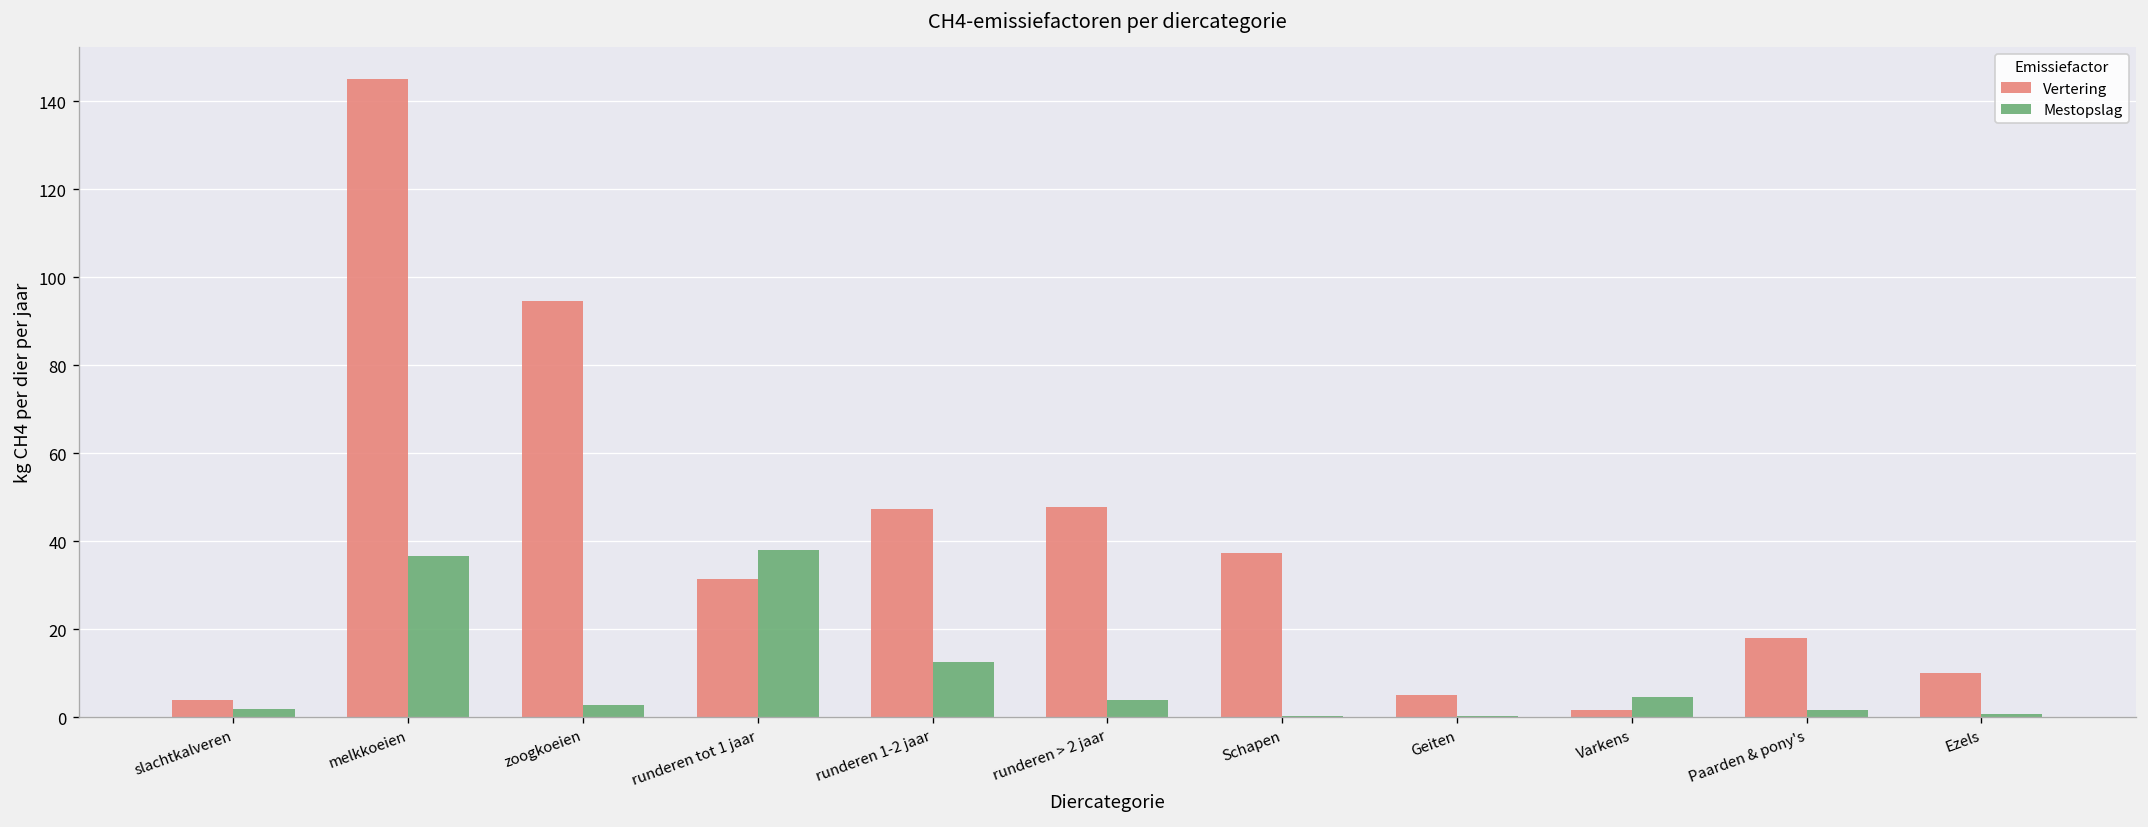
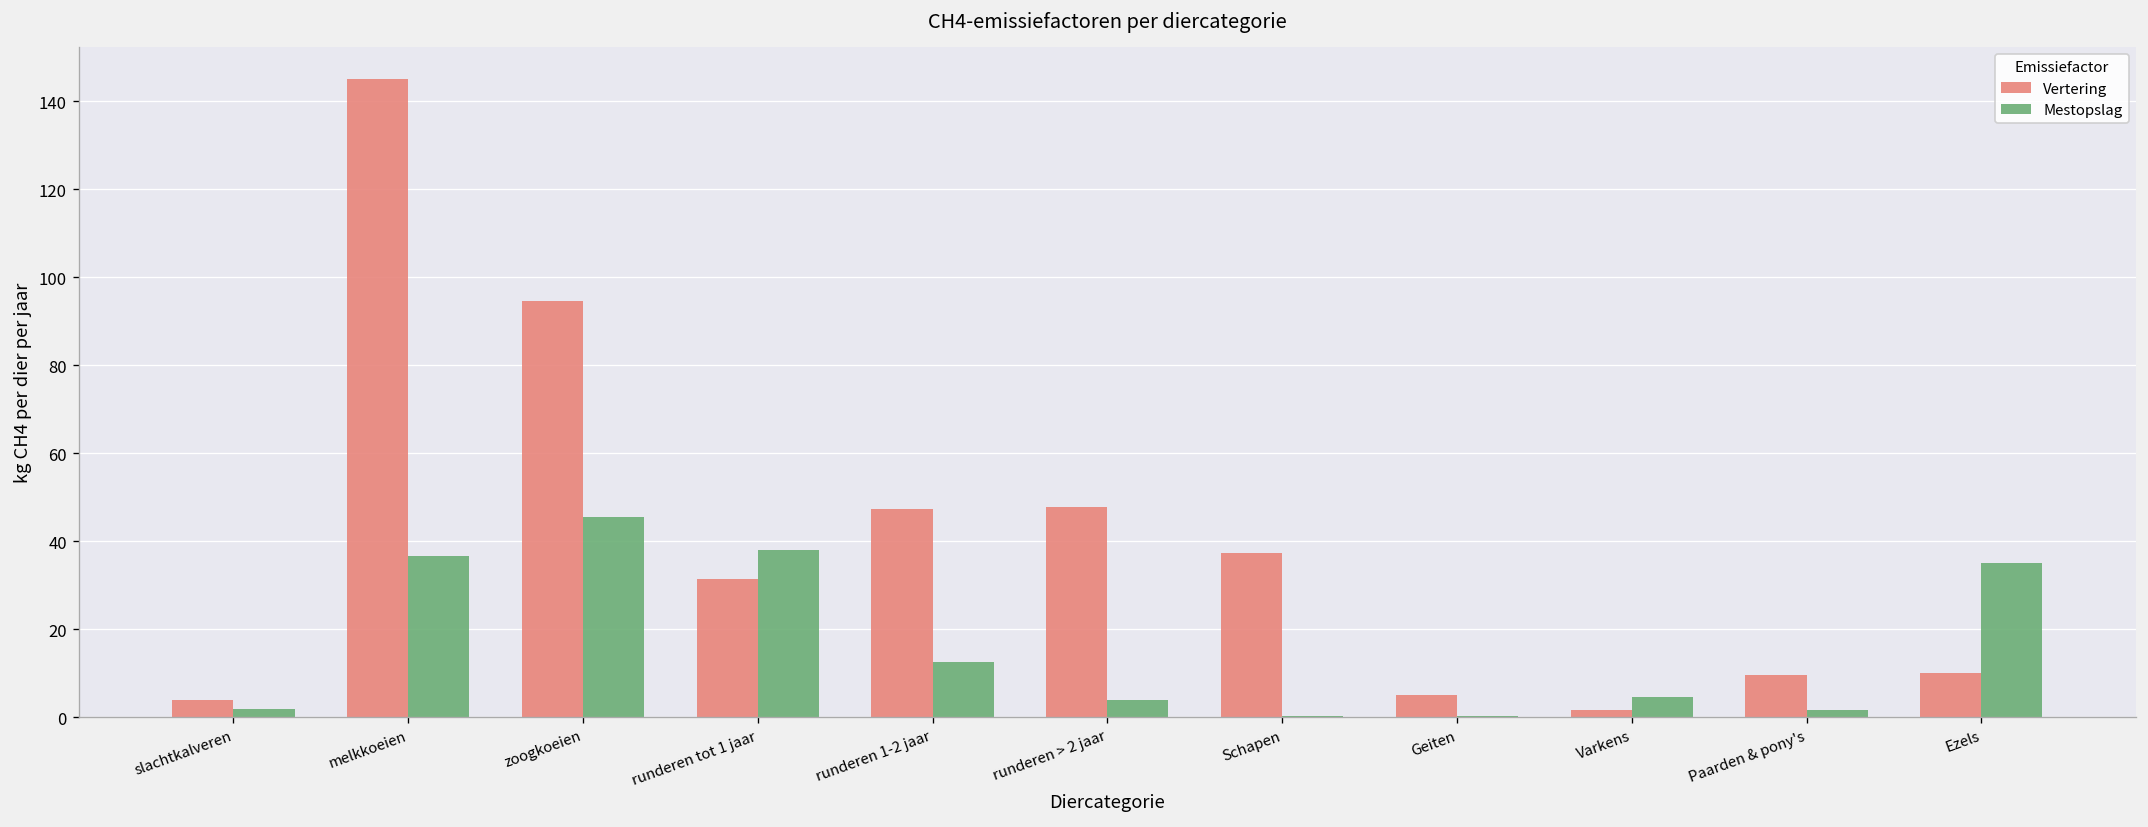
  {
    "Vertering": {
      "slachtkalveren": 4,
      "melkkoeien": 145,
      "zoogkoeien": 95,
      "runderen tot 1 jaar": 31,
      "runderen 1-2 jaar": 47,
      "runderen > 2 jaar": 48,
      "Schapen": 37,
      "Geiten": 5,
      "Varkens": 2,
-     "Paarden & pony's": 18,
+     "Paarden & pony's": 10,
      "Ezels": 10
    },
    "Mestopslag": {
      "slachtkalveren": 2,
      "melkkoeien": 37,
-     "zoogkoeien": 3,
+     "zoogkoeien": 45,
      "runderen tot 1 jaar": 38,
      "runderen 1-2 jaar": 13,
      "runderen > 2 jaar": 4,
      "Varkens": 5,
      "Paarden & pony's": 2,
-     "Ezels": 1
+     "Ezels": 35
    }
  }
